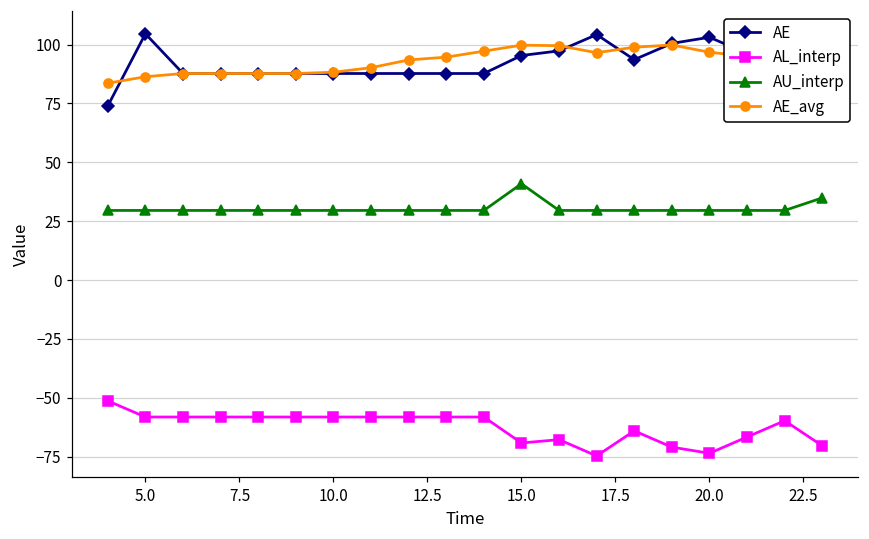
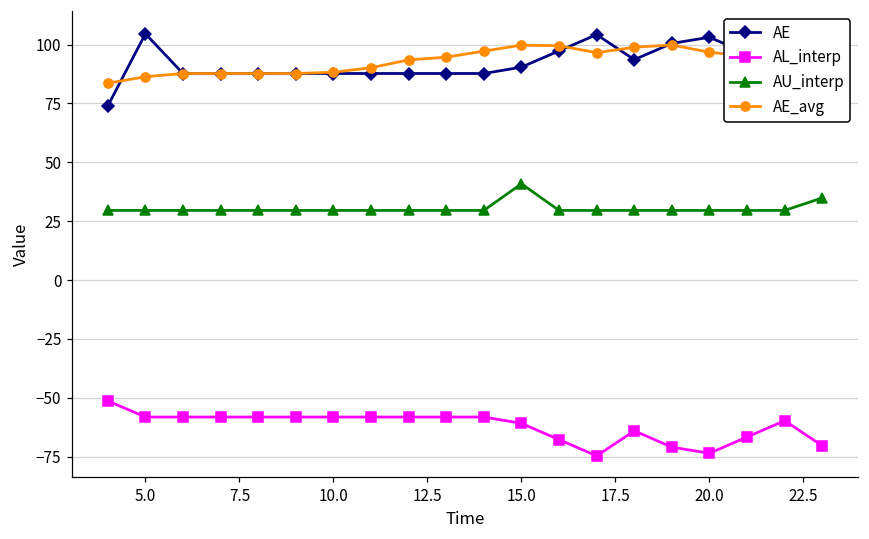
  {
    "AE": {
      "5.0": 105,
-     "15.0": 95,
+     "15.0": 90,
      "20.0": 103
    },
    "AL_interp": {
      "5.0": -58,
      "10.0": -58,
-     "15.0": -69,
+     "15.0": -61,
      "20.0": -74
    },
    "AU_interp": {
      "5.0": 30,
      "10.0": 30,
      "15.0": 41,
      "20.0": 30
    },
    "AE_avg": {
      "5.0": 86,
      "15.0": 100,
      "20.0": 97
    }
  }
